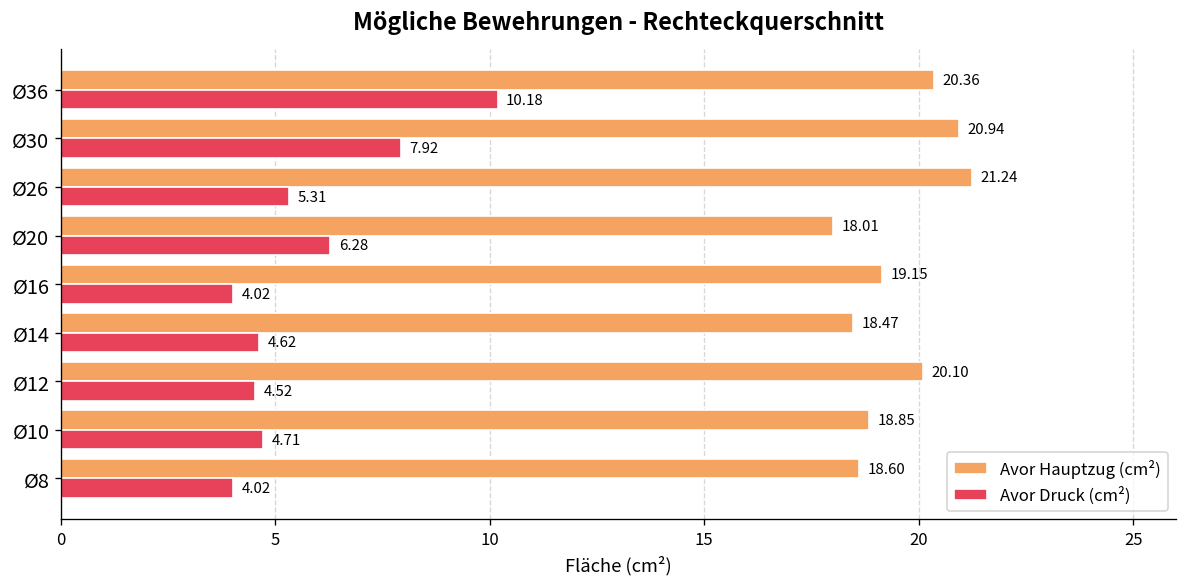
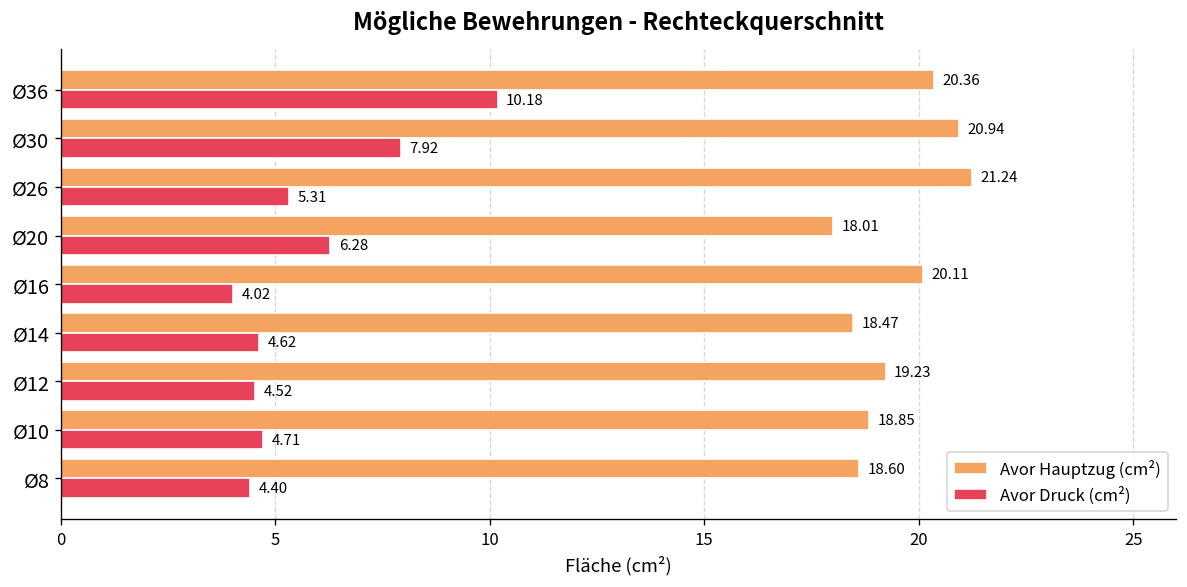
  {
    "Avor Hauptzug (cm²)": {
      "Ø36": 20.36,
      "Ø30": 20.94,
      "Ø26": 21.24,
      "Ø20": 18.01,
-     "Ø16": 19.15,
+     "Ø16": 20.11,
      "Ø14": 18.47,
-     "Ø12": 20.10,
+     "Ø12": 19.23,
      "Ø10": 18.85,
      "Ø8": 18.60
    },
    "Avor Druck (cm²)": {
      "Ø36": 10.18,
      "Ø30": 7.92,
      "Ø26": 5.31,
      "Ø20": 6.28,
      "Ø16": 4.02,
      "Ø14": 4.62,
      "Ø12": 4.52,
      "Ø10": 4.71,
-     "Ø8": 4.02
+     "Ø8": 4.40
    }
  }
